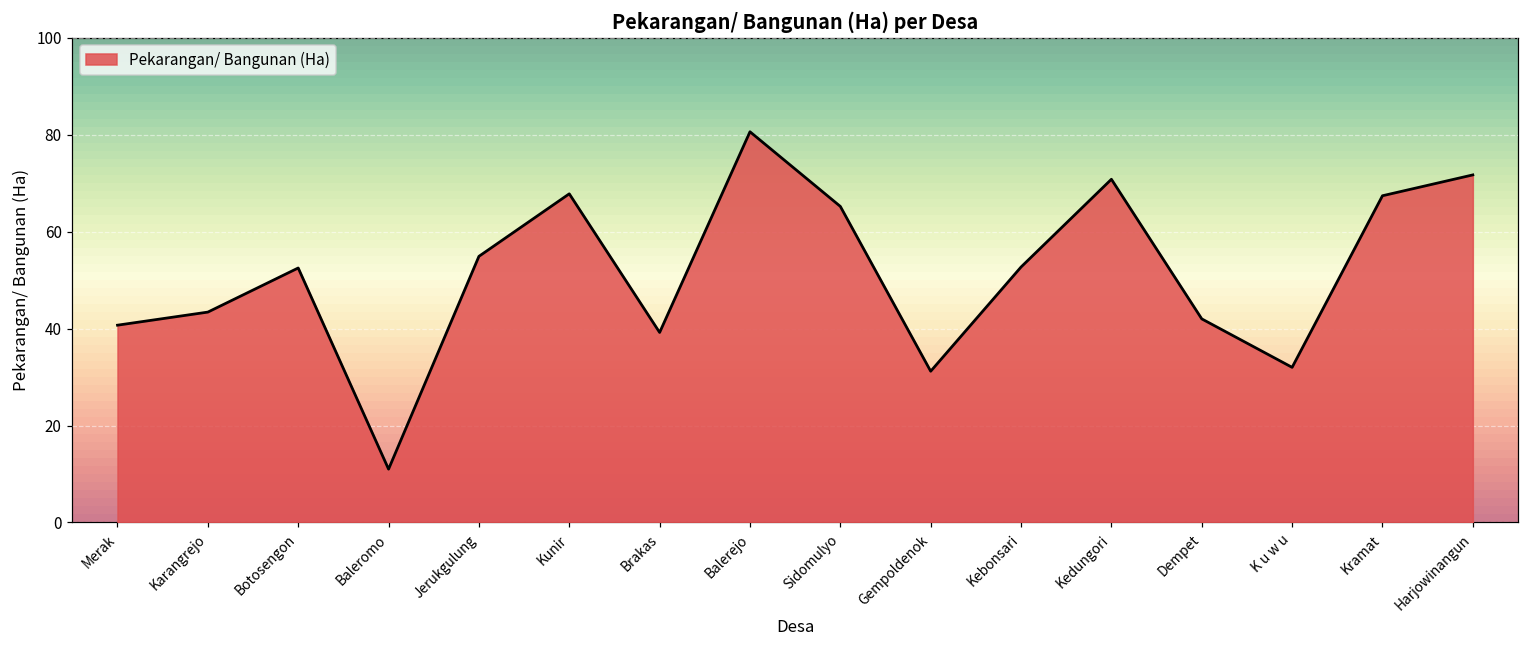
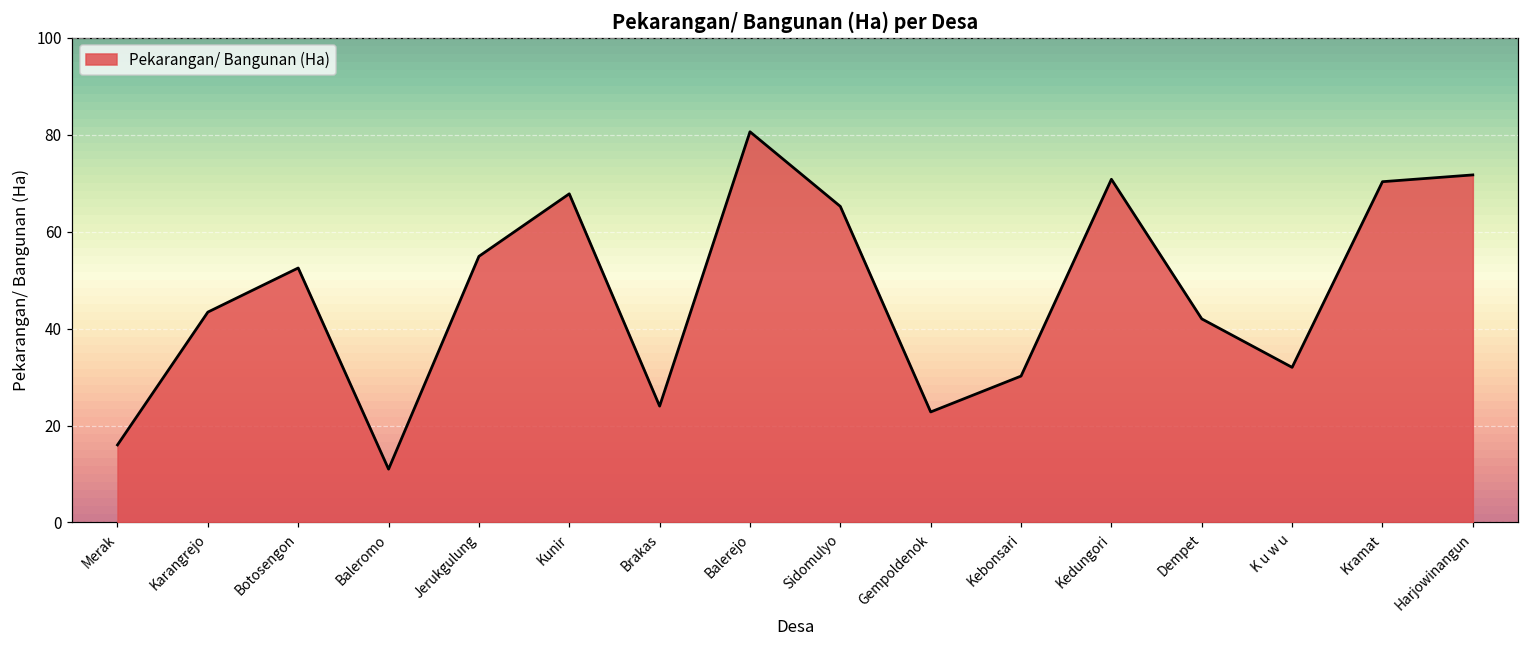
  {
-   "Merak": 41,
+   "Merak": 16,
    "Karangrejo": 43,
    "Botosengon": 53,
    "Baleromo": 11,
    "Jerukgulung": 55,
    "Kunir": 68,
-   "Brakas": 39,
+   "Brakas": 24,
    "Balerejo": 81,
    "Sidomulyo": 65,
-   "Gempoldenok": 31,
-   "Kebonsari": 53,
+   "Gempoldenok": 23,
+   "Kebonsari": 30,
    "Kedungori": 71,
    "Dempet": 42,
    "K u w u": 32,
-   "Kramat": 67,
+   "Kramat": 70,
    "Harjowinangun": 72
  }
